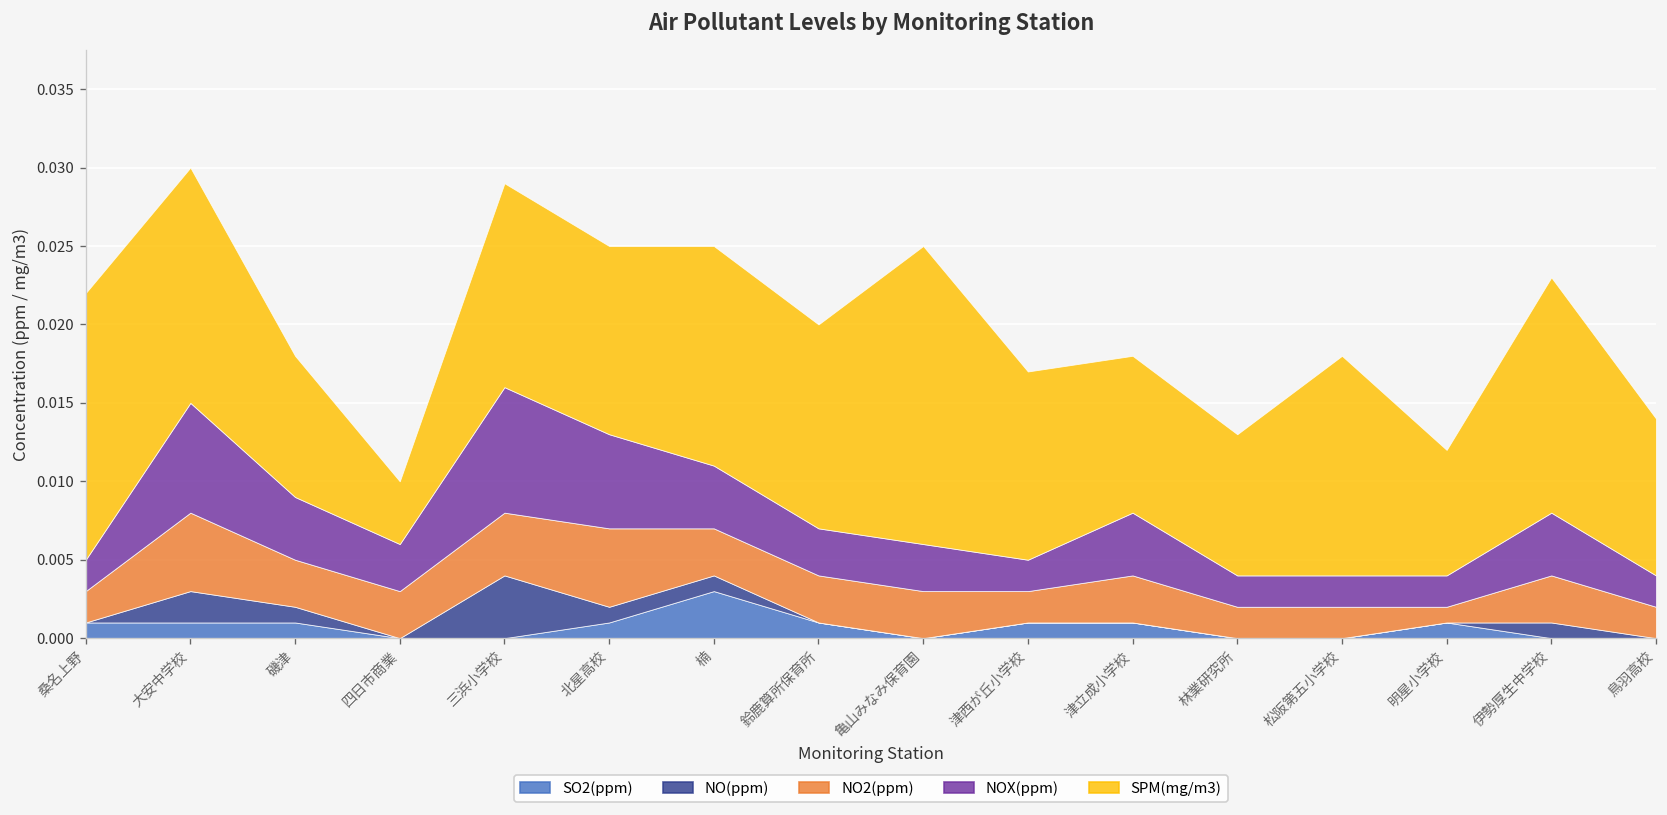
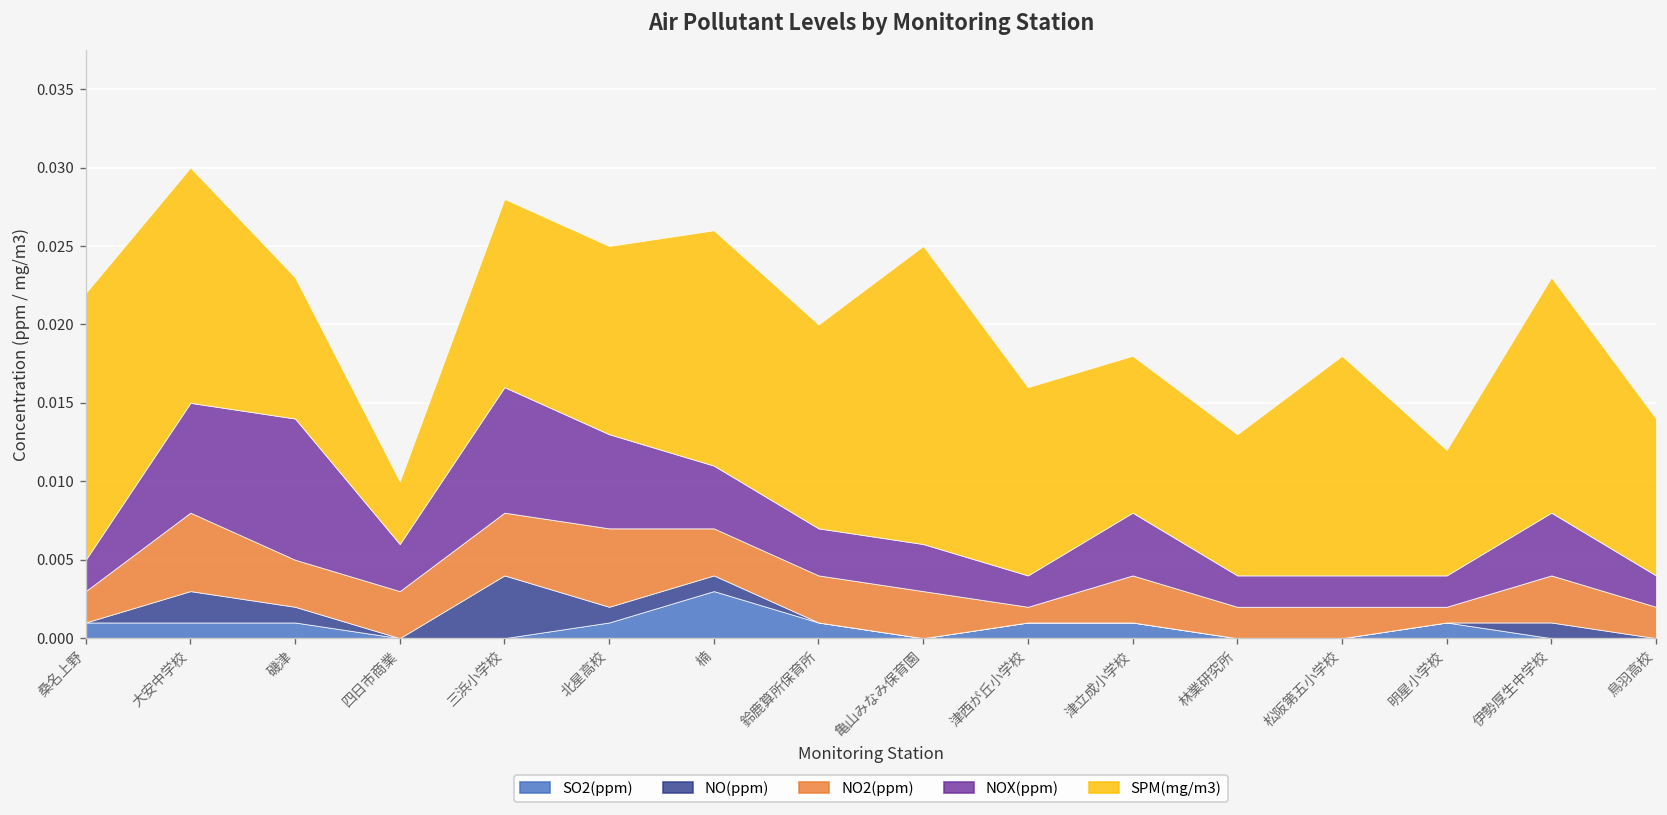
  {
    "SO2(ppm)": {
      "大安中学校": 0.001,
      "磯津": 0.001,
      "三浜小学校": 0.000,
      "北星高校": 0.001,
      "楠": 0.003,
      "伊勢厚生中学校": 0.000
    },
    "NO2(ppm)": {
-     "津西が丘小学校": 0.002
+     "津西が丘小学校": 0.001
    },
    "NOX(ppm)": {
      "桑名上野": 0.002,
      "大安中学校": 0.007,
-     "磯津": 0.004,
+     "磯津": 0.009,
      "四日市商業": 0.003,
      "三浜小学校": 0.008,
      "北星高校": 0.006,
      "楠": 0.004,
      "鈴鹿算所保育所": 0.003,
      "亀山みなみ保育園": 0.003,
      "津西が丘小学校": 0.002,
      "津立成小学校": 0.004,
      "林業研究所": 0.002,
      "松阪第五小学校": 0.002,
      "明星小学校": 0.002,
      "伊勢厚生中学校": 0.004,
      "鳥羽高校": 0.002
    },
    "SPM(mg/m3)": {
      "桑名上野": 0.017,
      "大安中学校": 0.015,
      "磯津": 0.009,
      "四日市商業": 0.004,
-     "三浜小学校": 0.013,
+     "三浜小学校": 0.012,
      "北星高校": 0.012,
-     "楠": 0.014,
+     "楠": 0.015,
      "鈴鹿算所保育所": 0.013,
      "亀山みなみ保育園": 0.019,
      "津西が丘小学校": 0.012,
      "津立成小学校": 0.010,
      "林業研究所": 0.009,
      "松阪第五小学校": 0.014,
      "明星小学校": 0.008,
      "伊勢厚生中学校": 0.015,
      "鳥羽高校": 0.010
    }
  }
